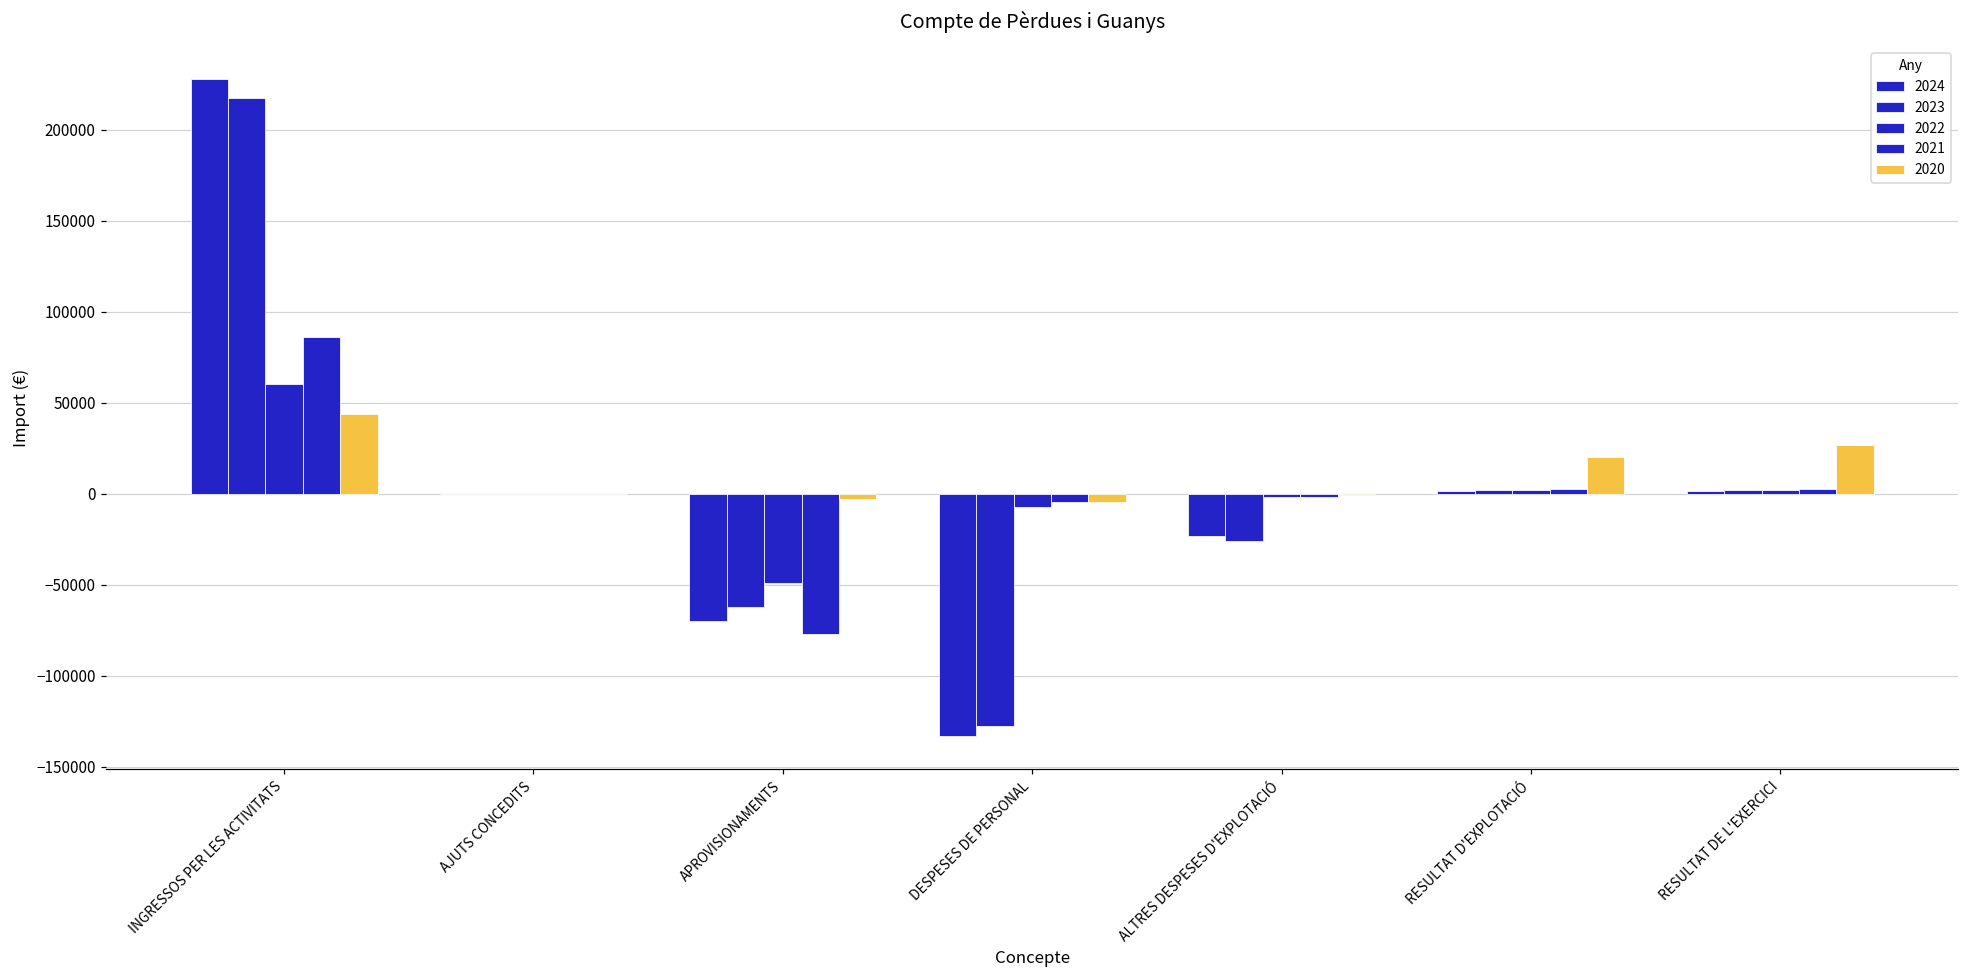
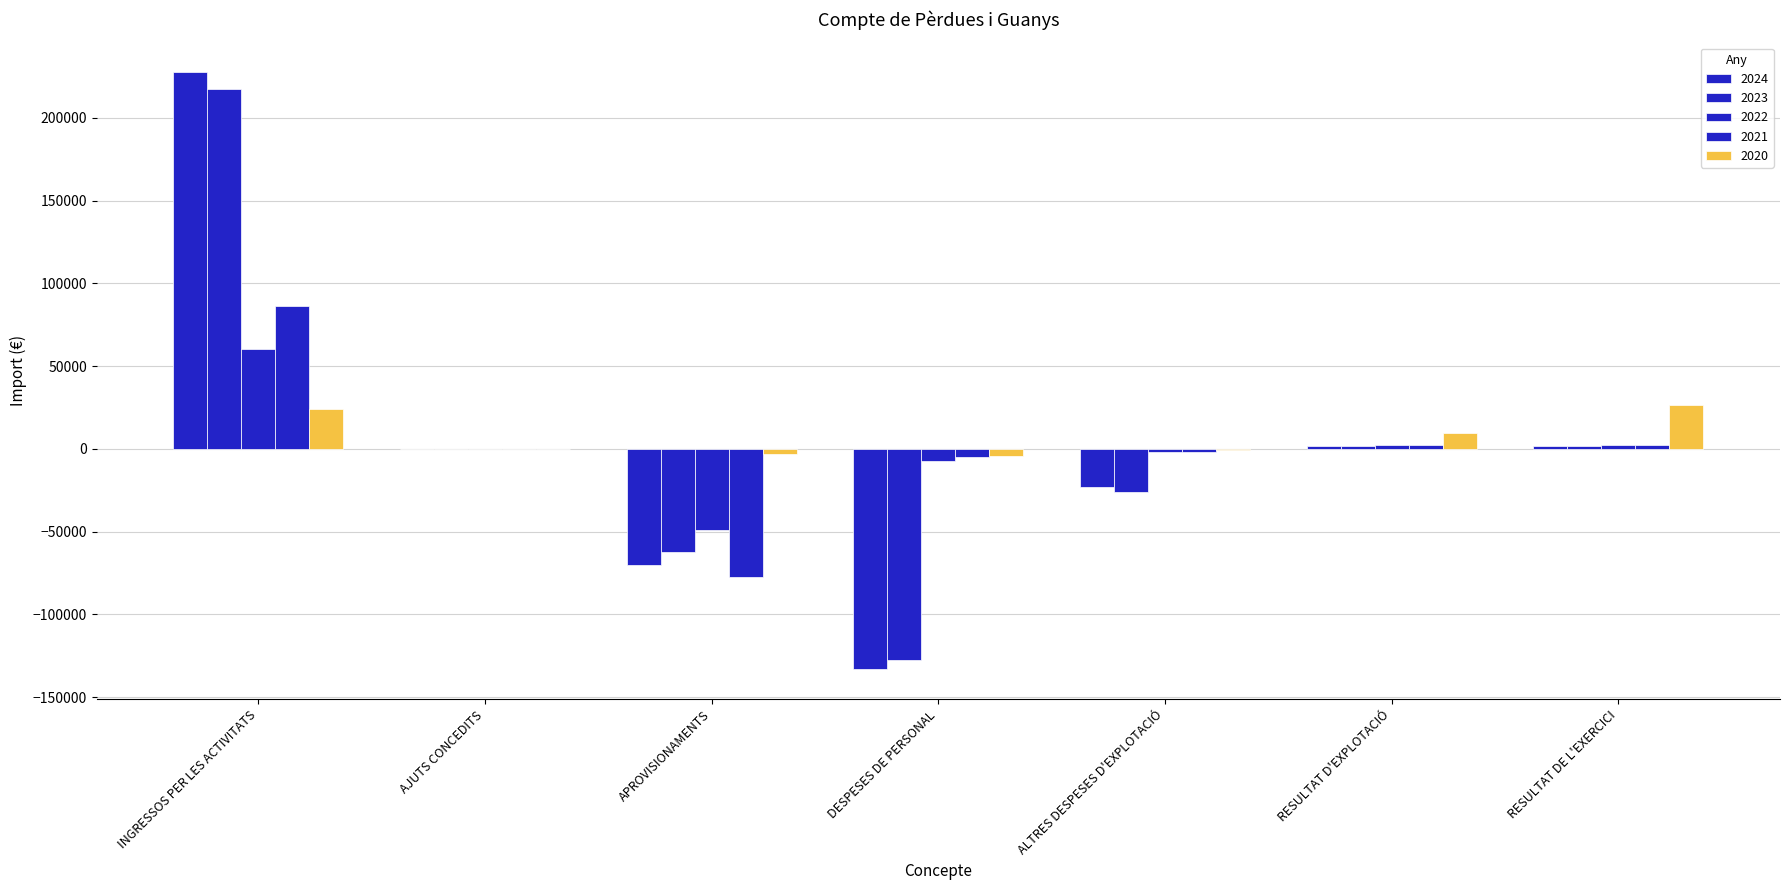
  {
    "2020": {
-     "INGRESSOS PER LES ACTIVITATS": 44000,
+     "INGRESSOS PER LES ACTIVITATS": 24000,
      "AJUTS CONCEDITS": 0,
      "APROVISIONAMENTS": -3000,
      "DESPESES DE PERSONAL": -4000,
-     "RESULTAT D'EXPLOTACIÓ": 20000,
+     "RESULTAT D'EXPLOTACIÓ": 10000,
      "RESULTAT DE L'EXERCICI": 27000
    }
  }
